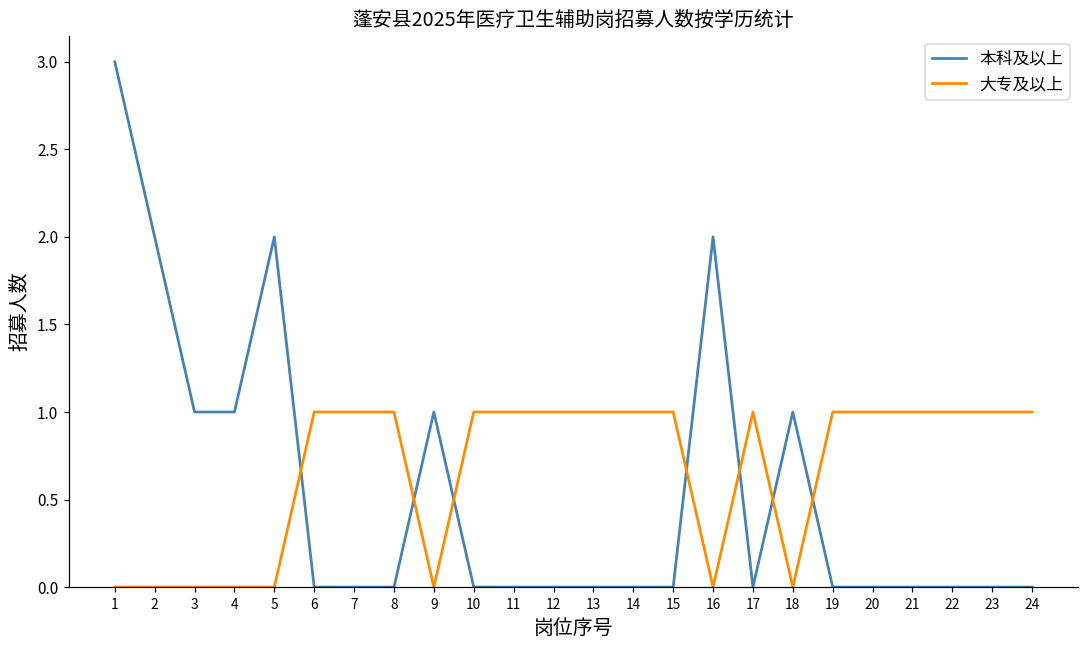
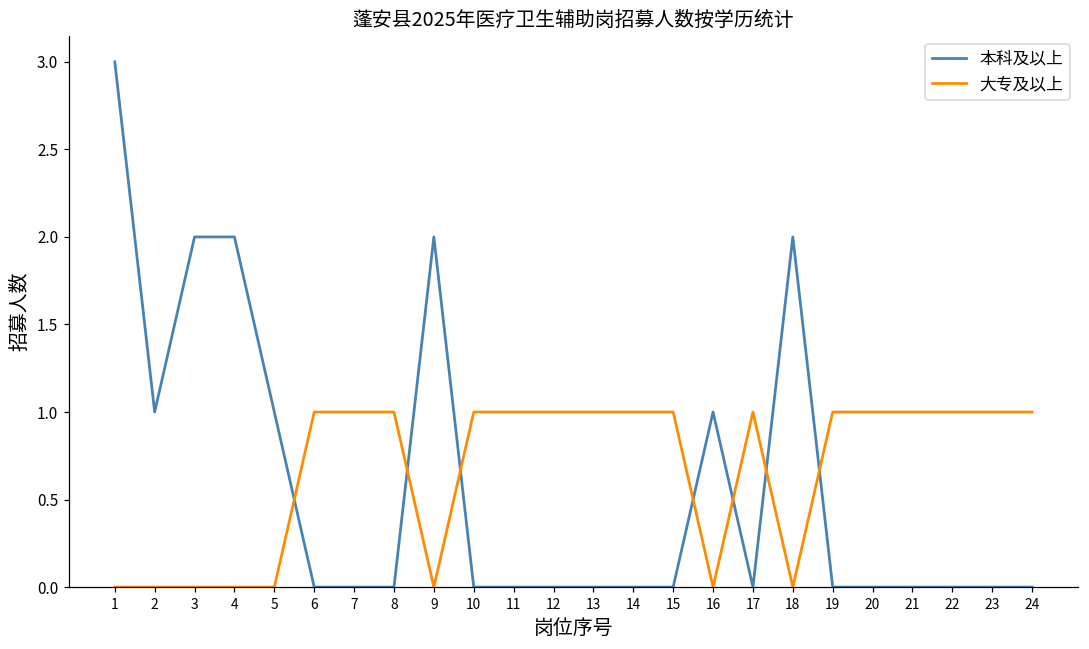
  {
    "本科及以上": {
      "1": 3,
-     "2": 2,
-     "3": 1,
-     "4": 1,
-     "5": 2,
+     "2": 1,
+     "3": 2,
+     "4": 2,
+     "5": 1,
      "6": 0,
      "7": 0,
      "8": 0,
-     "9": 1,
+     "9": 2,
      "10": 0,
      "11": 0,
      "12": 0,
      "13": 0,
      "14": 0,
      "15": 0,
-     "16": 2,
+     "16": 1,
      "17": 0,
-     "18": 1,
+     "18": 2,
      "19": 0,
      "20": 0,
      "21": 0,
      "22": 0,
      "23": 0,
      "24": 0
    },
    "大专及以上": {
      "1": 0,
      "2": 0,
      "3": 0,
      "4": 0,
      "5": 0,
      "6": 1,
      "7": 1,
      "8": 1,
      "9": 0,
      "10": 1,
      "11": 1,
      "12": 1,
      "13": 1,
      "14": 1,
      "15": 1,
      "16": 0,
      "17": 1,
      "18": 0,
      "19": 1,
      "20": 1,
      "21": 1,
      "22": 1,
      "23": 1,
      "24": 1
    }
  }
